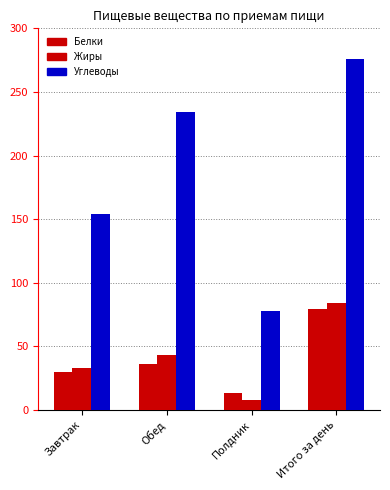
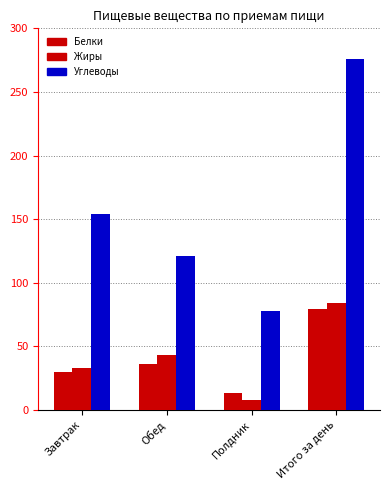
  {
    "Углеводы": {
      "Завтрак": 154,
-     "Обед": 234,
+     "Обед": 121,
      "Полдник": 78,
      "Итого за день": 276
    }
  }
